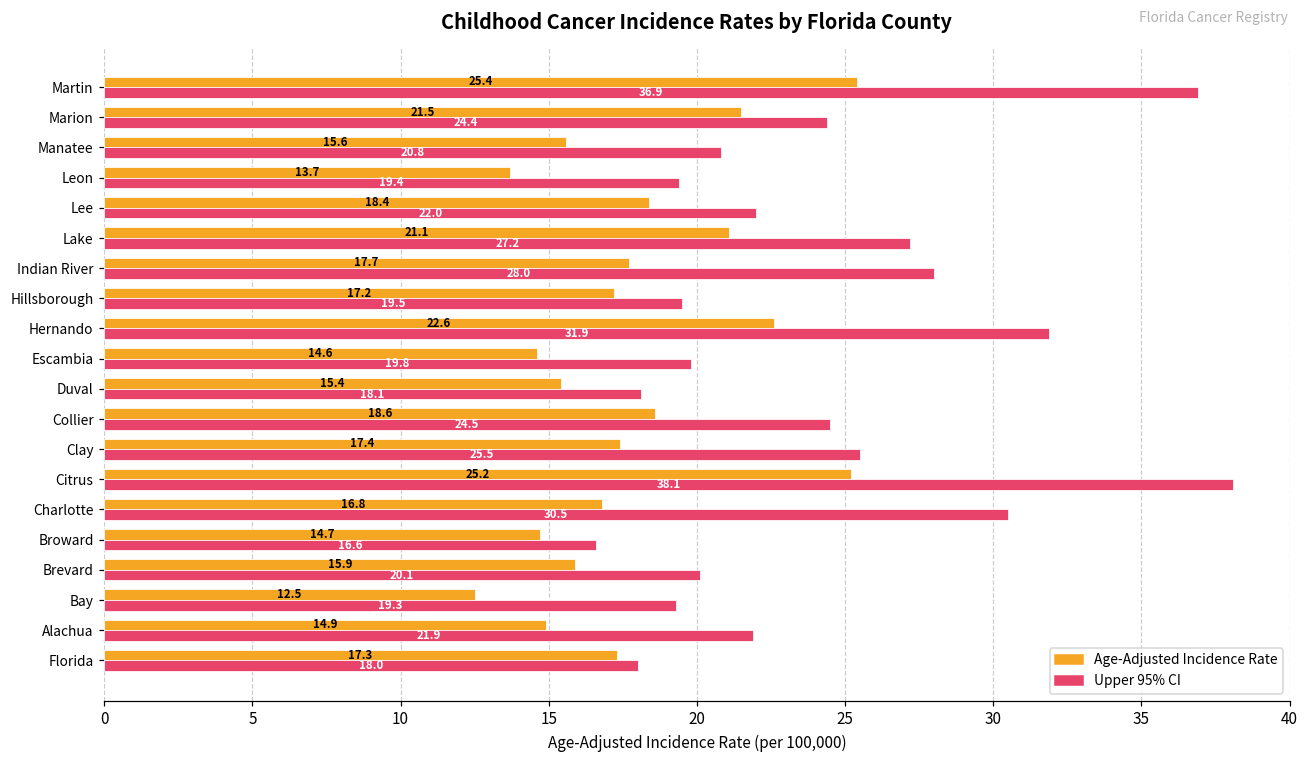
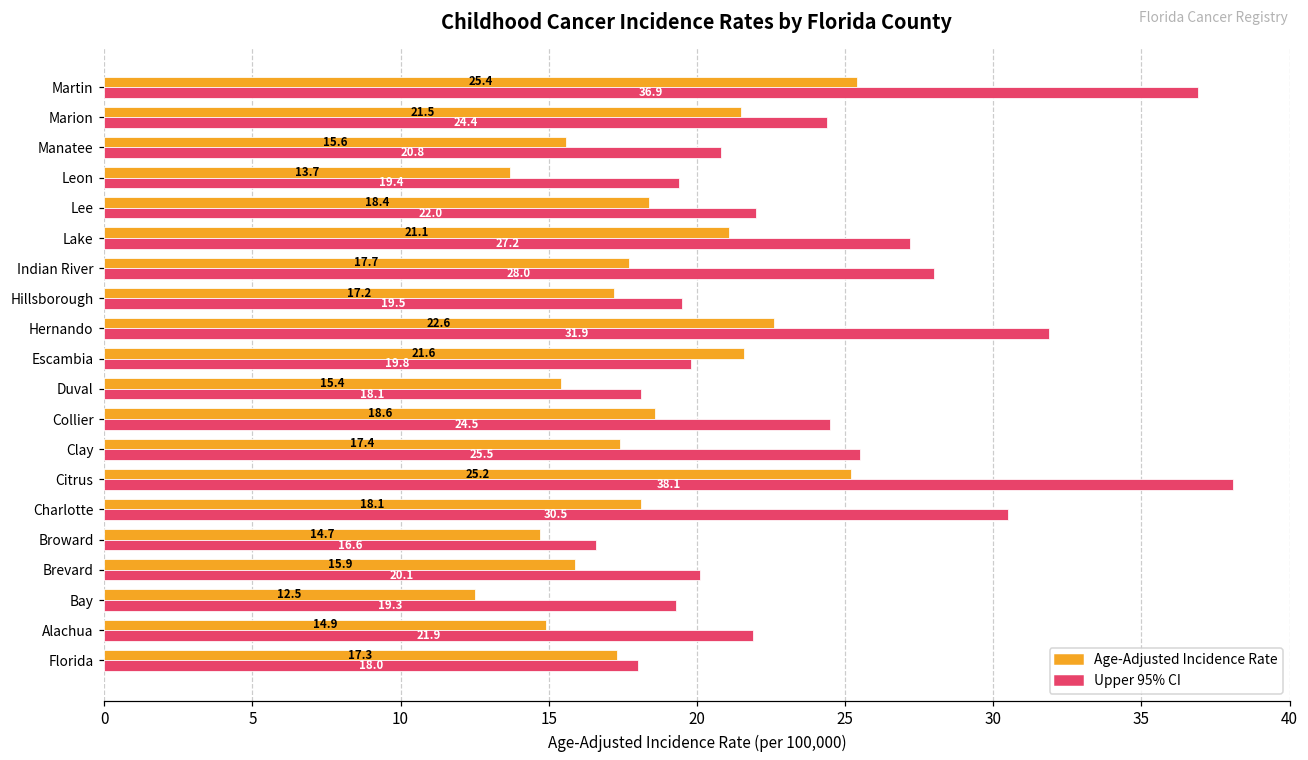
  {
    "Age-Adjusted Incidence Rate": {
      "Martin": 25.4,
      "Marion": 21.5,
      "Manatee": 15.6,
      "Leon": 13.7,
      "Lee": 18.4,
      "Lake": 21.1,
      "Indian River": 17.7,
      "Hillsborough": 17.2,
      "Hernando": 22.6,
-     "Escambia": 14.6,
+     "Escambia": 21.6,
      "Duval": 15.4,
      "Collier": 18.6,
      "Clay": 17.4,
      "Citrus": 25.2,
-     "Charlotte": 16.8,
+     "Charlotte": 18.1,
      "Broward": 14.7,
      "Brevard": 15.9,
      "Bay": 12.5,
      "Alachua": 14.9,
      "Florida": 17.3
    },
    "Upper 95% CI": {
      "Martin": 36.9,
      "Marion": 24.4,
      "Manatee": 20.8,
      "Leon": 19.4,
      "Lee": 22.0,
      "Lake": 27.2,
      "Indian River": 28.0,
      "Hillsborough": 19.5,
      "Hernando": 31.9,
      "Escambia": 19.8,
      "Duval": 18.1,
      "Collier": 24.5,
      "Clay": 25.5,
      "Citrus": 38.1,
      "Charlotte": 30.5,
      "Broward": 16.6,
      "Brevard": 20.1,
      "Bay": 19.3,
      "Alachua": 21.9,
      "Florida": 18.0
    }
  }
